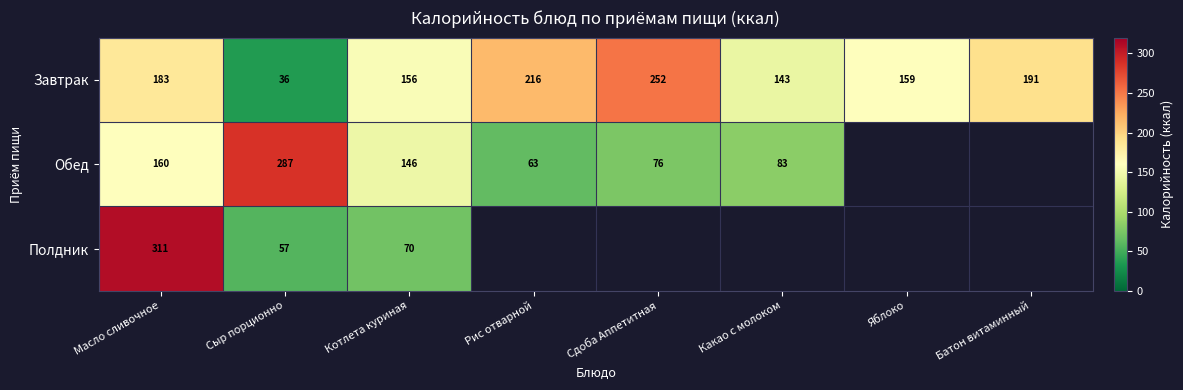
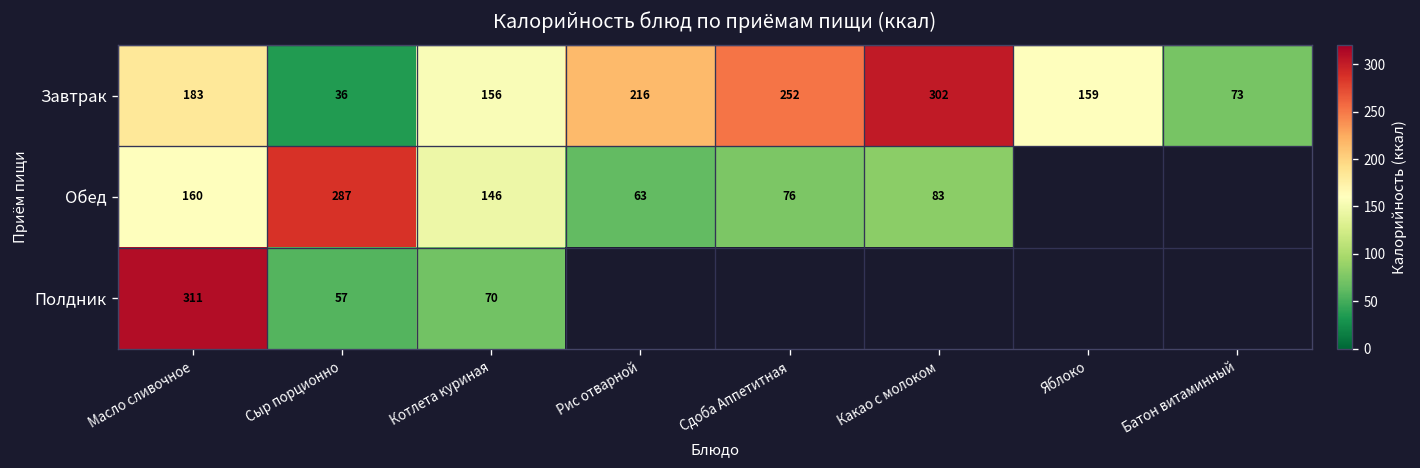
  {
    "Завтрак": {
      "Масло сливочное": 183,
      "Сыр порционно": 36,
      "Котлета куриная": 156,
      "Рис отварной": 216,
      "Сдоба Аппетитная": 252,
-     "Какао с молоком": 143,
+     "Какао с молоком": 302,
      "Яблоко": 159,
-     "Батон витаминный": 191
+     "Батон витаминный": 73
    },
    "Обед": {
      "Масло сливочное": 160,
      "Сыр порционно": 287,
      "Котлета куриная": 146,
      "Рис отварной": 63,
      "Сдоба Аппетитная": 76,
      "Какао с молоком": 83
    },
    "Полдник": {
      "Масло сливочное": 311,
      "Сыр порционно": 57,
      "Котлета куриная": 70
    }
  }
